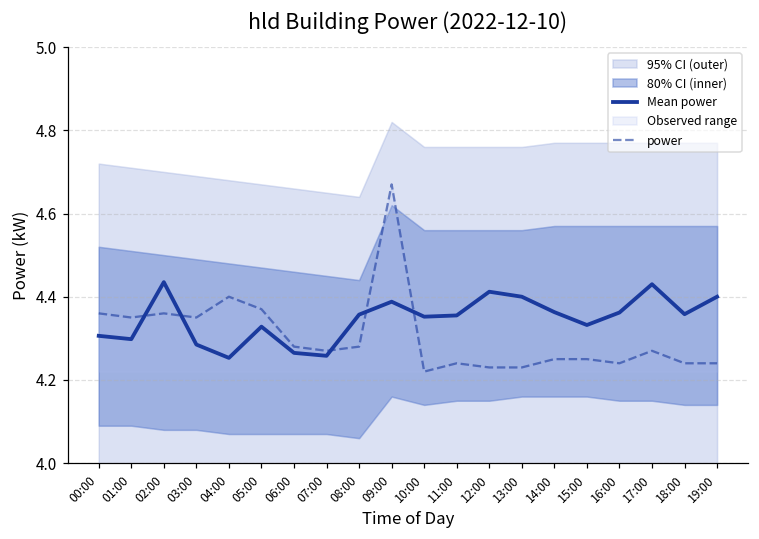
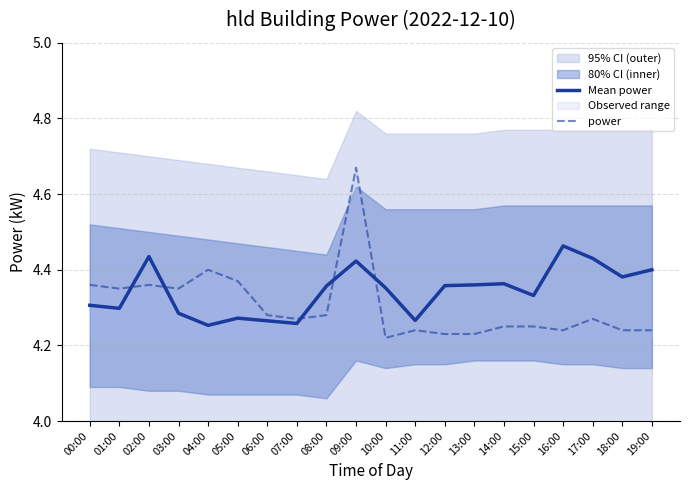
  {
    "Mean power": {
      "00:00": 4.31,
      "01:00": 4.30,
      "02:00": 4.44,
      "03:00": 4.29,
      "04:00": 4.25,
-     "05:00": 4.33,
+     "05:00": 4.27,
      "06:00": 4.27,
      "07:00": 4.26,
      "08:00": 4.36,
-     "09:00": 4.39,
+     "09:00": 4.42,
      "10:00": 4.35,
-     "11:00": 4.36,
-     "12:00": 4.41,
-     "13:00": 4.40,
+     "11:00": 4.27,
+     "12:00": 4.36,
+     "13:00": 4.36,
      "14:00": 4.36,
      "15:00": 4.33,
-     "16:00": 4.36,
+     "16:00": 4.46,
      "17:00": 4.43,
-     "18:00": 4.36,
+     "18:00": 4.38,
      "19:00": 4.40
    }
  }
